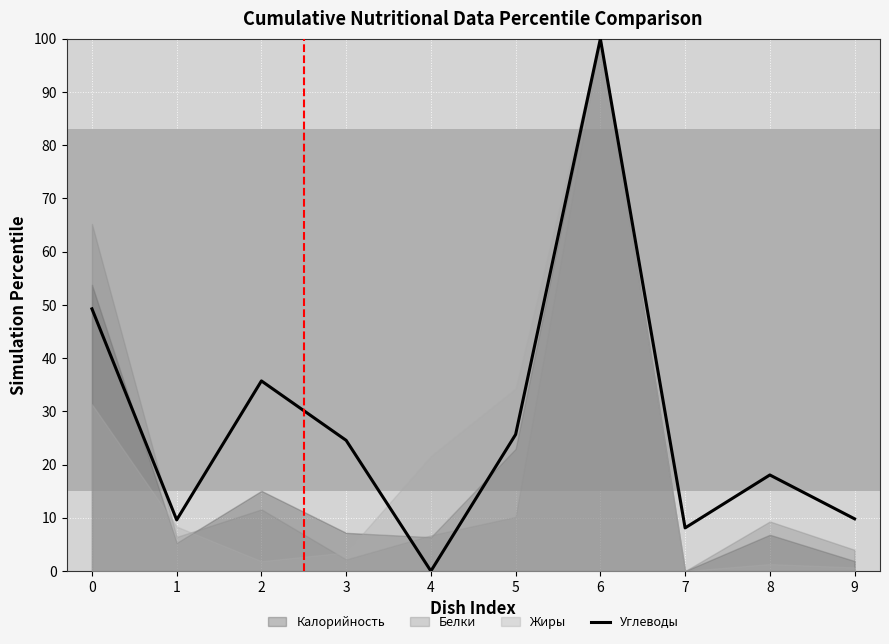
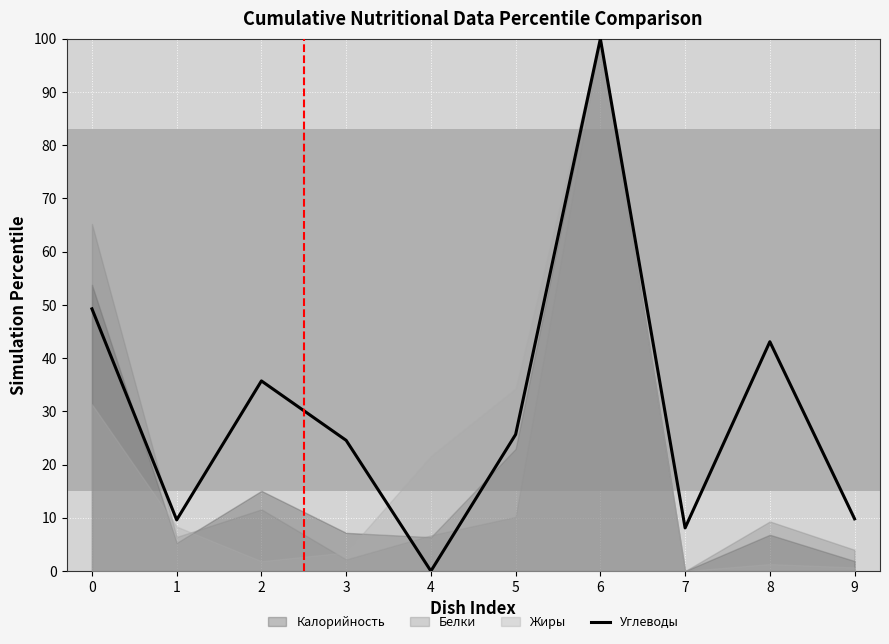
  {
    "Углеводы": {
      "0": 49,
      "1": 10,
      "2": 36,
      "3": 25,
      "4": 0,
      "5": 26,
      "7": 8,
-     "8": 18,
+     "8": 43,
      "9": 10
    }
  }
